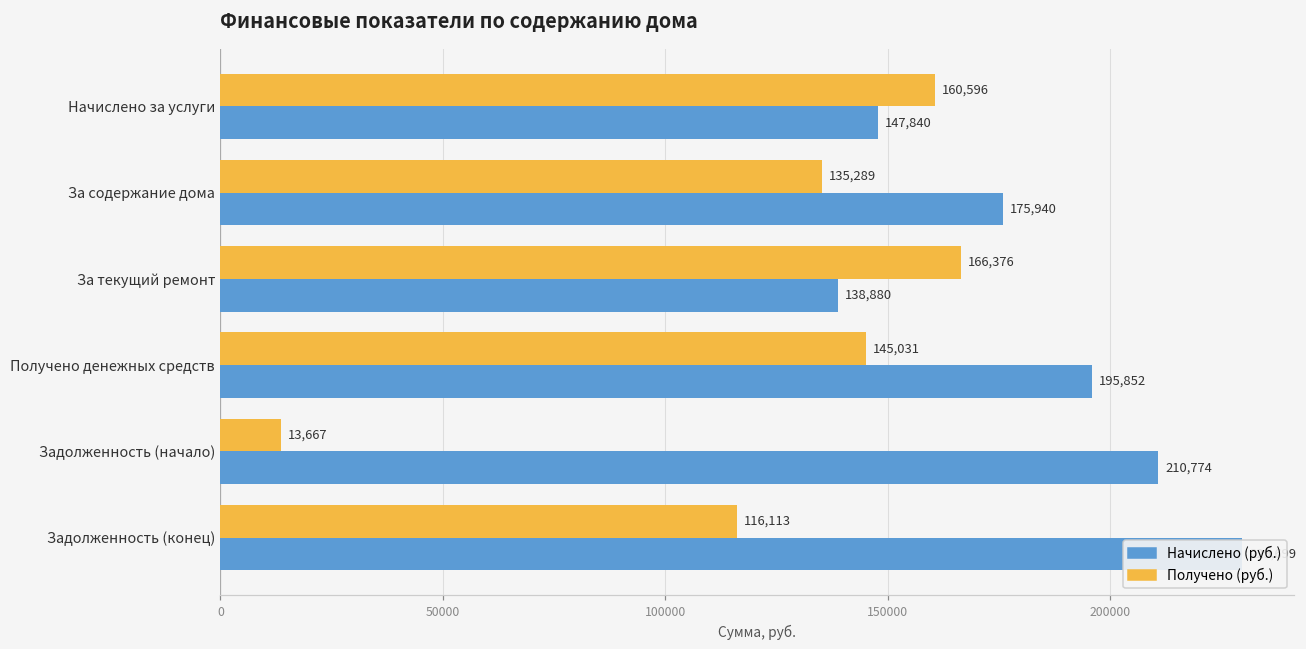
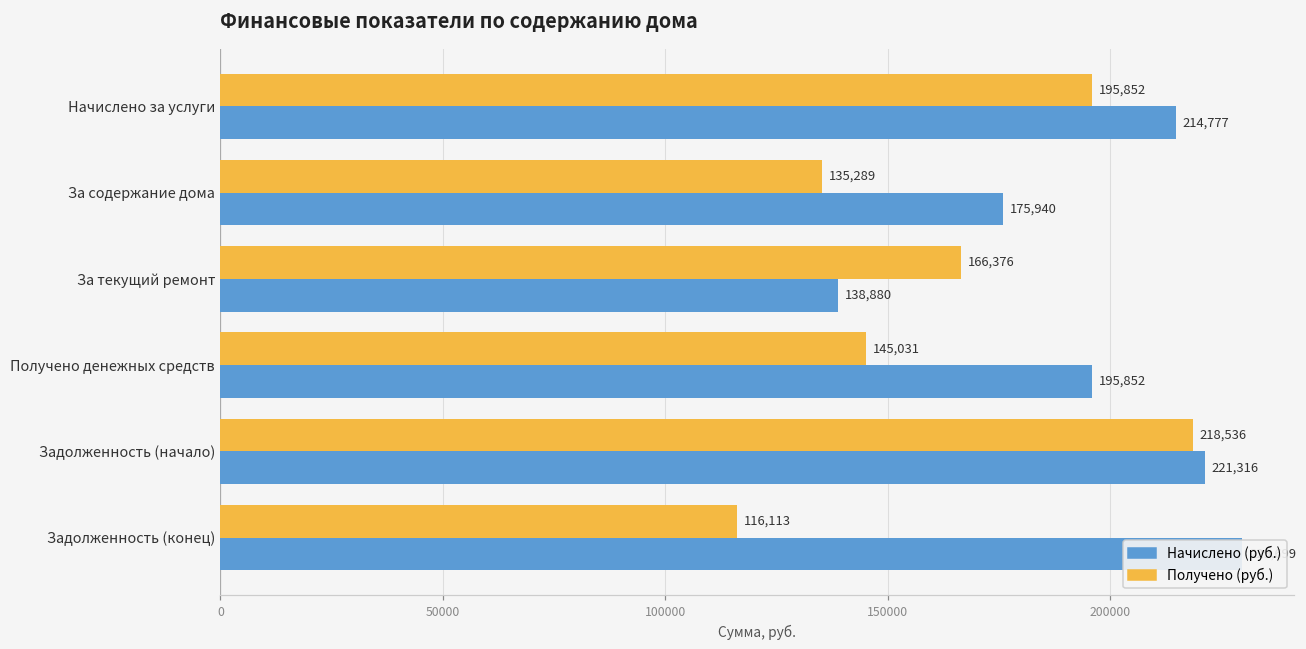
  {
    "Начислено (руб.)": {
-     "Начислено за услуги": "147,840",
+     "Начислено за услуги": "214,777",
      "За содержание дома": "175,940",
      "За текущий ремонт": "138,880",
      "Получено денежных средств": "195,852",
-     "Задолженность (начало)": "210,774"
+     "Задолженность (начало)": "221,316"
    },
    "Получено (руб.)": {
-     "Начислено за услуги": "160,596",
+     "Начислено за услуги": "195,852",
      "За содержание дома": "135,289",
      "За текущий ремонт": "166,376",
      "Получено денежных средств": "145,031",
-     "Задолженность (начало)": "13,667",
+     "Задолженность (начало)": "218,536",
      "Задолженность (конец)": "116,113"
    }
  }
